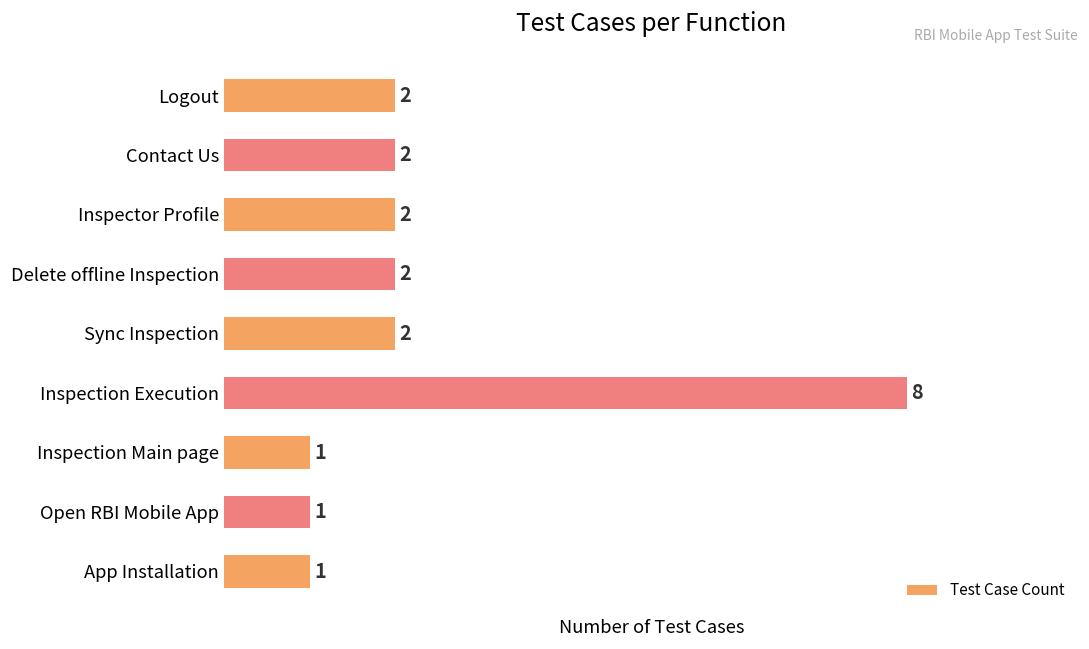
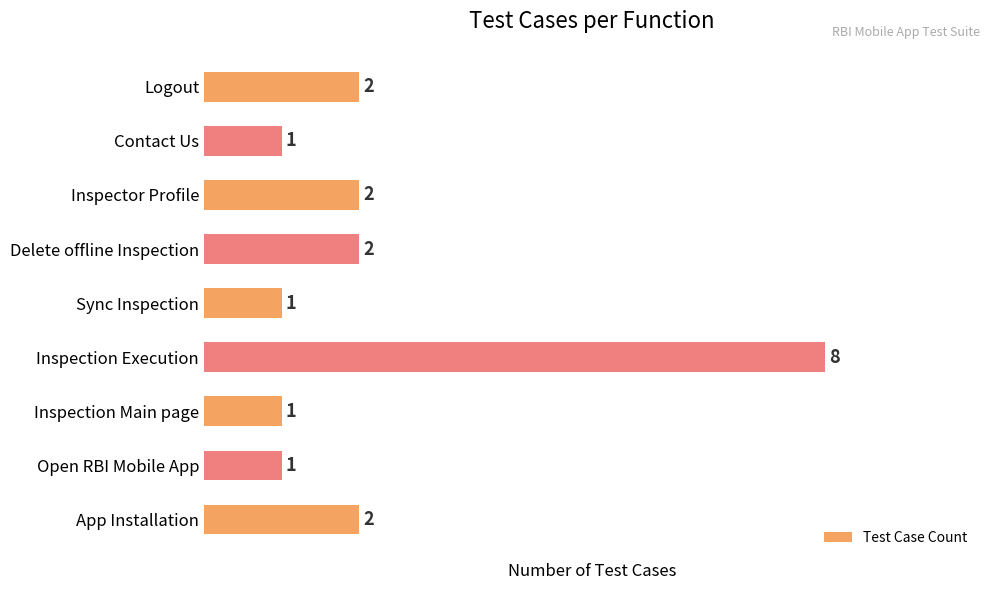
  {
    "Logout": 2,
-   "Contact Us": 2,
+   "Contact Us": 1,
    "Inspector Profile": 2,
    "Delete offline Inspection": 2,
-   "Sync Inspection": 2,
+   "Sync Inspection": 1,
    "Inspection Execution": 8,
    "Inspection Main page": 1,
    "Open RBI Mobile App": 1,
-   "App Installation": 1
+   "App Installation": 2
  }
